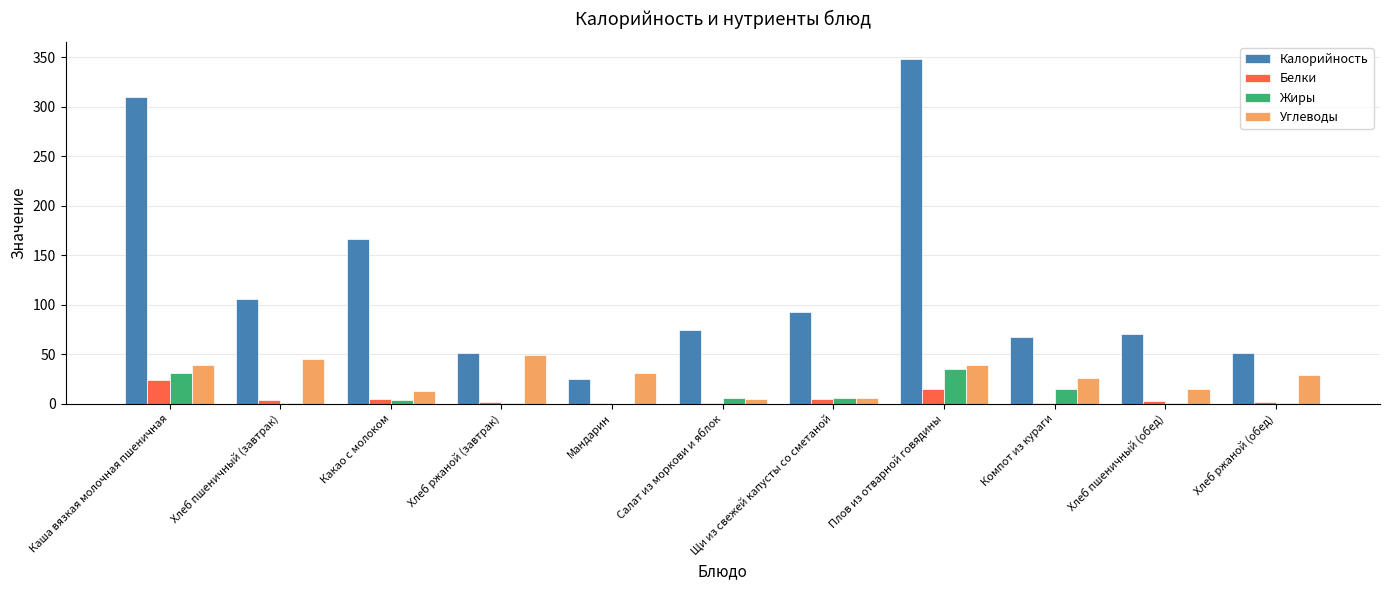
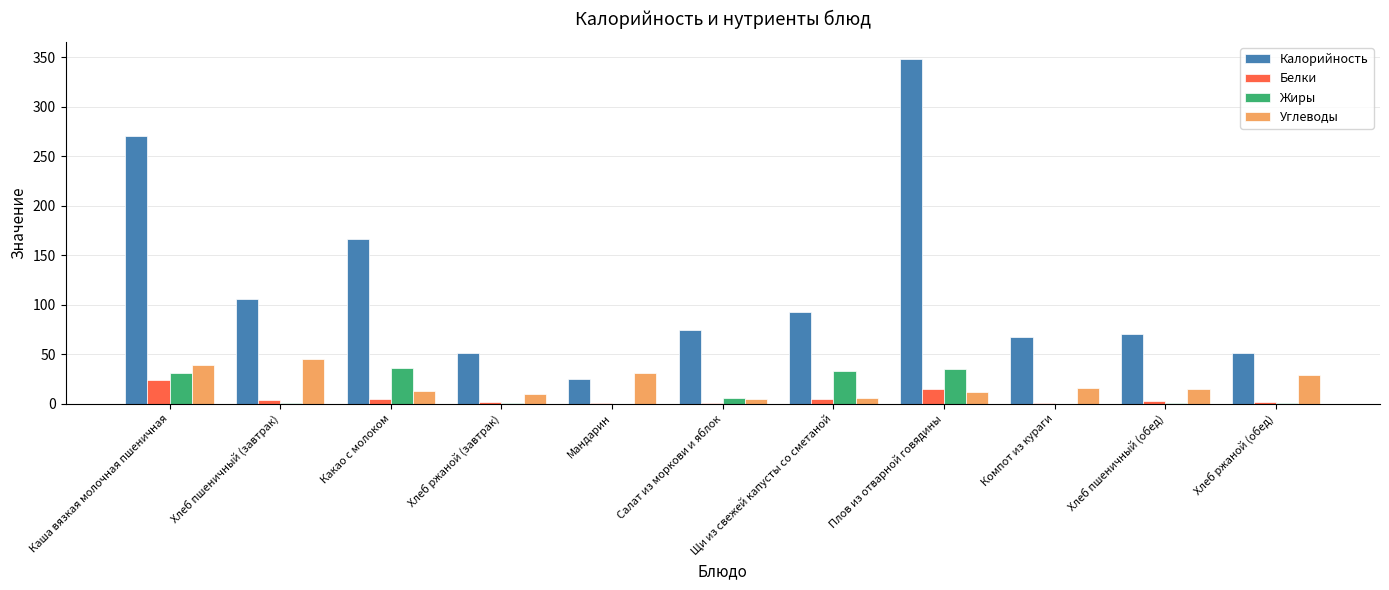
  {
    "Калорийность": {
-     "Каша вязкая молочная пшеничная": 310,
+     "Каша вязкая молочная пшеничная": 270,
      "Хлеб пшеничный (завтрак)": 110,
      "Какао с молоком": 170,
      "Хлеб ржаной (завтрак)": 50,
      "Мандарин": 20,
      "Салат из моркови и яблок": 70,
      "Щи из свежей капусты со сметаной": 90,
      "Плов из отварной говядины": 350,
      "Компот из кураги": 70,
      "Хлеб пшеничный (обед)": 70,
      "Хлеб ржаной (обед)": 50
    },
    "Белки": {
      "Каша вязкая молочная пшеничная": 20,
      "Хлеб пшеничный (завтрак)": 0,
      "Какао с молоком": 0,
      "Щи из свежей капусты со сметаной": 0,
      "Плов из отварной говядины": 20
    },
    "Жиры": {
      "Каша вязкая молочная пшеничная": 30,
-     "Какао с молоком": 0,
+     "Какао с молоком": 40,
      "Салат из моркови и яблок": 10,
-     "Щи из свежей капусты со сметаной": 10,
+     "Щи из свежей капусты со сметаной": 30,
      "Плов из отварной говядины": 30,
-     "Компот из кураги": 20
+     "Компот из кураги": 0
    },
    "Углеводы": {
      "Каша вязкая молочная пшеничная": 40,
      "Хлеб пшеничный (завтрак)": 50,
      "Какао с молоком": 10,
-     "Хлеб ржаной (завтрак)": 50,
+     "Хлеб ржаной (завтрак)": 10,
      "Мандарин": 30,
      "Салат из моркови и яблок": 0,
      "Щи из свежей капусты со сметаной": 10,
-     "Плов из отварной говядины": 40,
-     "Компот из кураги": 30,
+     "Плов из отварной говядины": 10,
+     "Компот из кураги": 20,
      "Хлеб пшеничный (обед)": 10,
      "Хлеб ржаной (обед)": 30
    }
  }
